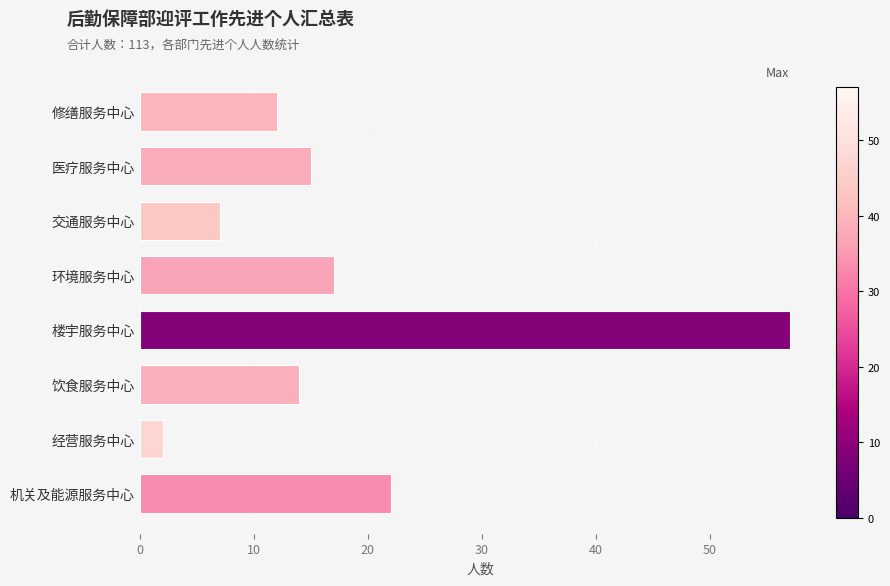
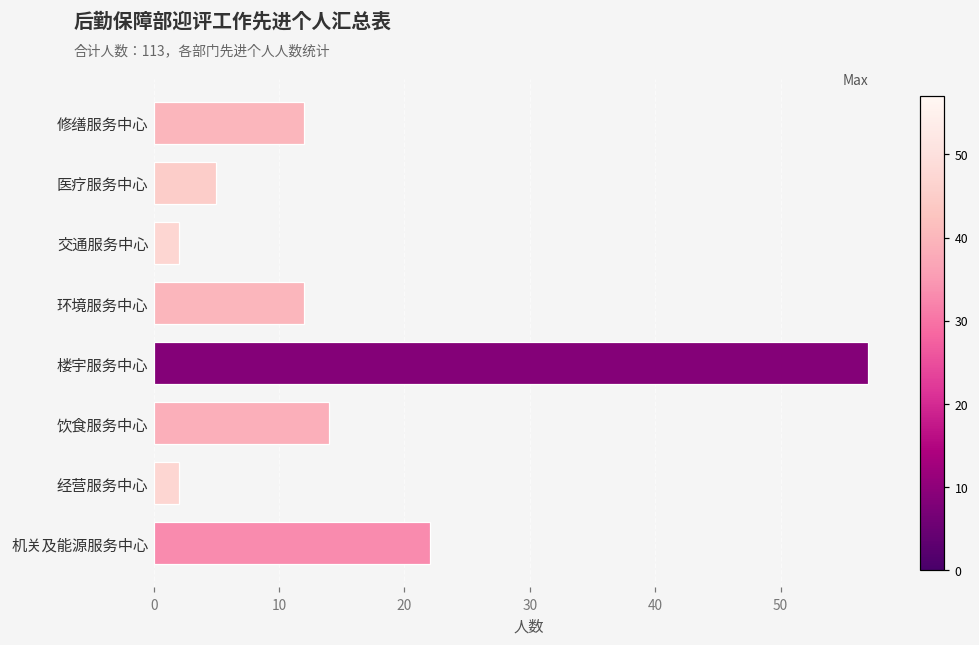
  {
    "修缮服务中心": 12,
-   "医疗服务中心": 15,
-   "交通服务中心": 7,
-   "环境服务中心": 17,
+   "医疗服务中心": 5,
+   "交通服务中心": 2,
+   "环境服务中心": 12,
    "楼宇服务中心": 57,
    "饮食服务中心": 14,
    "经营服务中心": 2,
    "机关及能源服务中心": 22
  }
